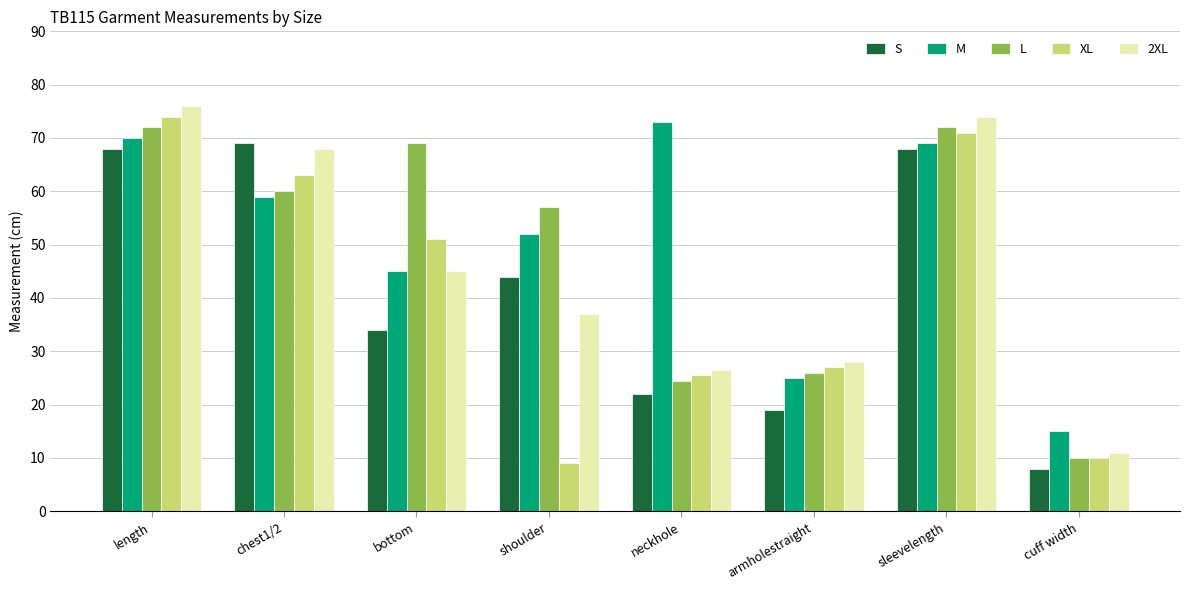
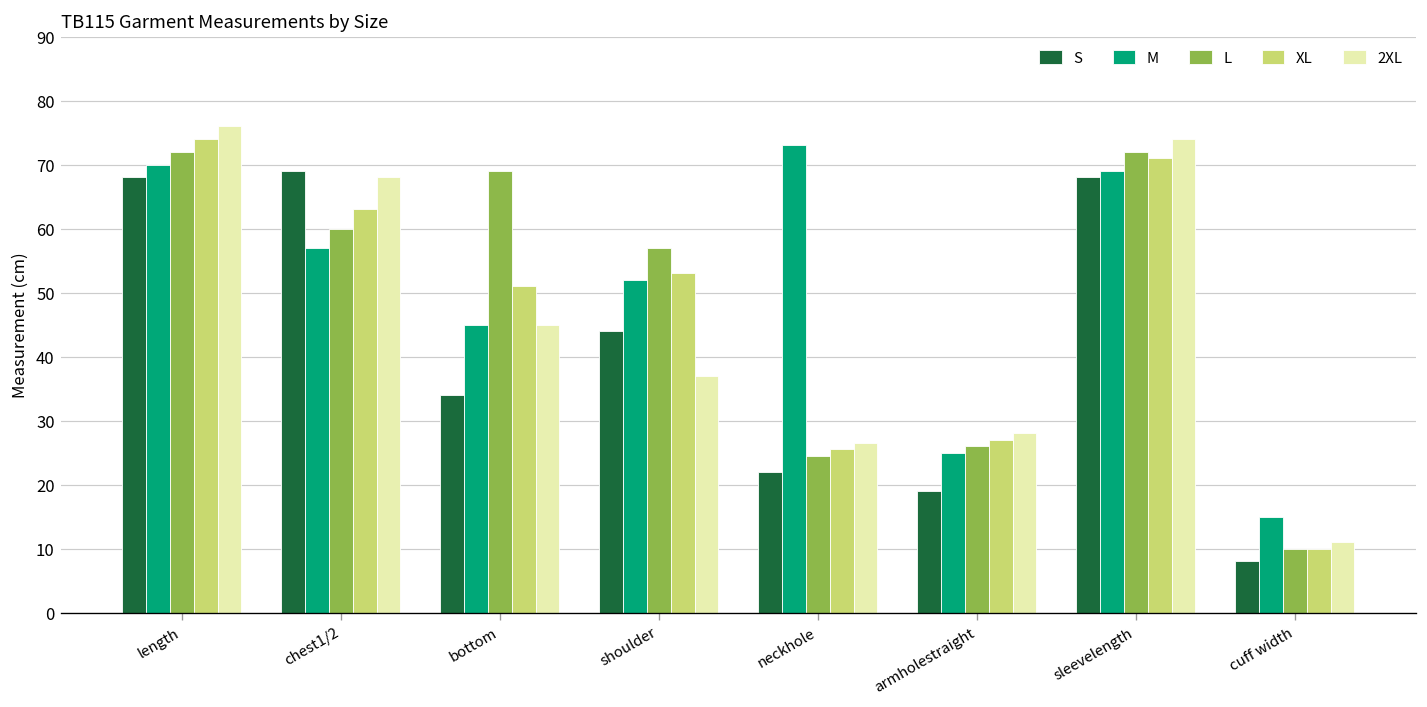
  {
    "S": {
      "length": 68,
      "chest1/2": 69,
      "bottom": 34,
      "shoulder": 44,
      "neckhole": 22,
      "armholestraight": 19,
      "sleevelength": 68,
      "cuff width": 8
    },
    "M": {
      "length": 70,
-     "chest1/2": 59,
+     "chest1/2": 57,
      "bottom": 45,
      "shoulder": 52,
      "neckhole": 73,
      "armholestraight": 25,
      "sleevelength": 69,
      "cuff width": 15
    },
    "L": {
      "length": 72,
      "chest1/2": 60,
      "bottom": 69,
      "shoulder": 57,
      "neckhole": 25,
      "armholestraight": 26,
      "sleevelength": 72,
      "cuff width": 10
    },
    "XL": {
      "length": 74,
      "chest1/2": 63,
      "bottom": 51,
-     "shoulder": 9,
+     "shoulder": 53,
      "neckhole": 26,
      "armholestraight": 27,
      "sleevelength": 71,
      "cuff width": 10
    },
    "2XL": {
      "length": 76,
      "chest1/2": 68,
      "bottom": 45,
      "shoulder": 37,
      "neckhole": 27,
      "armholestraight": 28,
      "sleevelength": 74,
      "cuff width": 11
    }
  }
